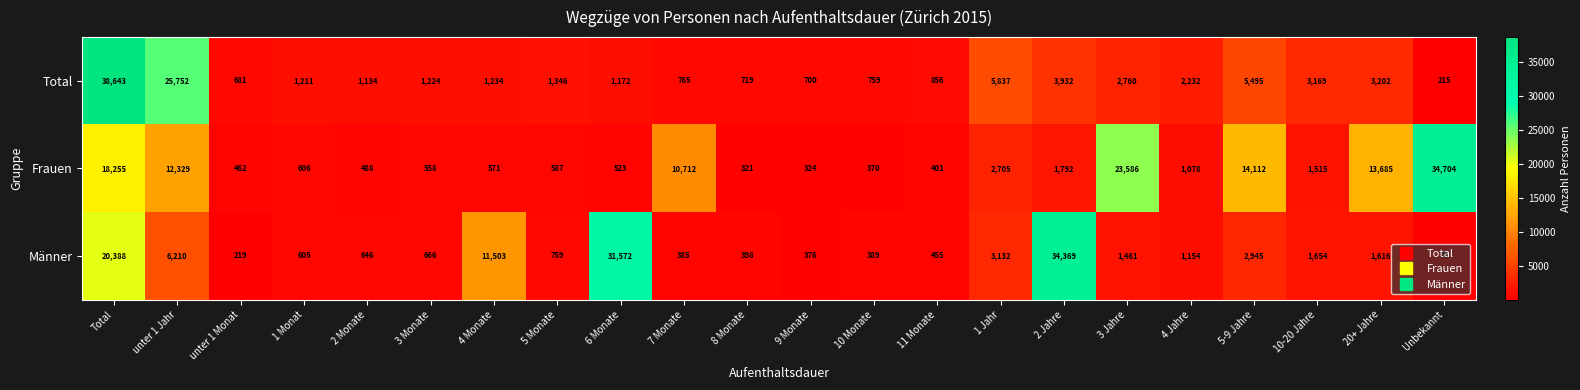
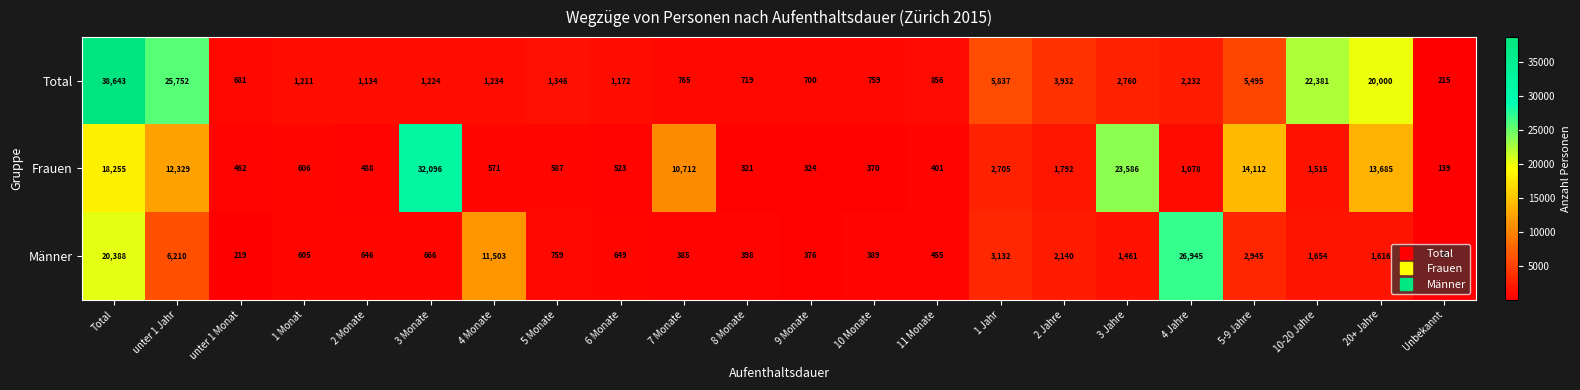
  {
    "Total": {
      "Total": "38,643",
      "unter 1 Jahr": "25,752",
      "unter 1 Monat": "681",
      "1 Monat": "1,211",
      "2 Monate": "1,134",
      "3 Monate": "1,224",
      "4 Monate": "1,234",
      "5 Monate": "1,346",
      "6 Monate": "1,172",
      "7 Monate": "765",
      "8 Monate": "719",
      "9 Monate": "700",
      "10 Monate": "759",
      "11 Monate": "856",
      "1 Jahr": "5,837",
      "2 Jahre": "3,932",
      "3 Jahre": "2,760",
      "4 Jahre": "2,232",
      "5-9 Jahre": "5,495",
-     "10-20 Jahre": "3,169",
-     "20+ Jahre": "3,202",
+     "10-20 Jahre": "22,381",
+     "20+ Jahre": "20,000",
      "Unbekannt": "215"
    },
    "Frauen": {
      "Total": "18,255",
      "unter 1 Jahr": "12,329",
      "unter 1 Monat": "462",
      "1 Monat": "606",
      "2 Monate": "488",
-     "3 Monate": "558",
+     "3 Monate": "32,096",
      "4 Monate": "571",
      "5 Monate": "587",
      "6 Monate": "523",
      "7 Monate": "10,712",
      "8 Monate": "321",
      "9 Monate": "324",
      "10 Monate": "370",
      "11 Monate": "401",
      "1 Jahr": "2,705",
      "2 Jahre": "1,792",
      "3 Jahre": "23,586",
      "4 Jahre": "1,078",
      "5-9 Jahre": "14,112",
      "10-20 Jahre": "1,515",
      "20+ Jahre": "13,685",
-     "Unbekannt": "34,704"
+     "Unbekannt": "139"
    },
    "Männer": {
      "Total": "20,388",
      "unter 1 Jahr": "6,210",
      "unter 1 Monat": "219",
      "1 Monat": "605",
      "2 Monate": "646",
      "3 Monate": "666",
      "4 Monate": "11,503",
      "5 Monate": "759",
-     "6 Monate": "31,572",
+     "6 Monate": "649",
      "7 Monate": "385",
      "8 Monate": "398",
      "9 Monate": "376",
      "10 Monate": "389",
      "11 Monate": "455",
      "1 Jahr": "3,132",
-     "2 Jahre": "34,369",
+     "2 Jahre": "2,140",
      "3 Jahre": "1,461",
-     "4 Jahre": "1,154",
+     "4 Jahre": "26,945",
      "5-9 Jahre": "2,945",
      "10-20 Jahre": "1,654",
      "20+ Jahre": "1,616"
    }
  }
